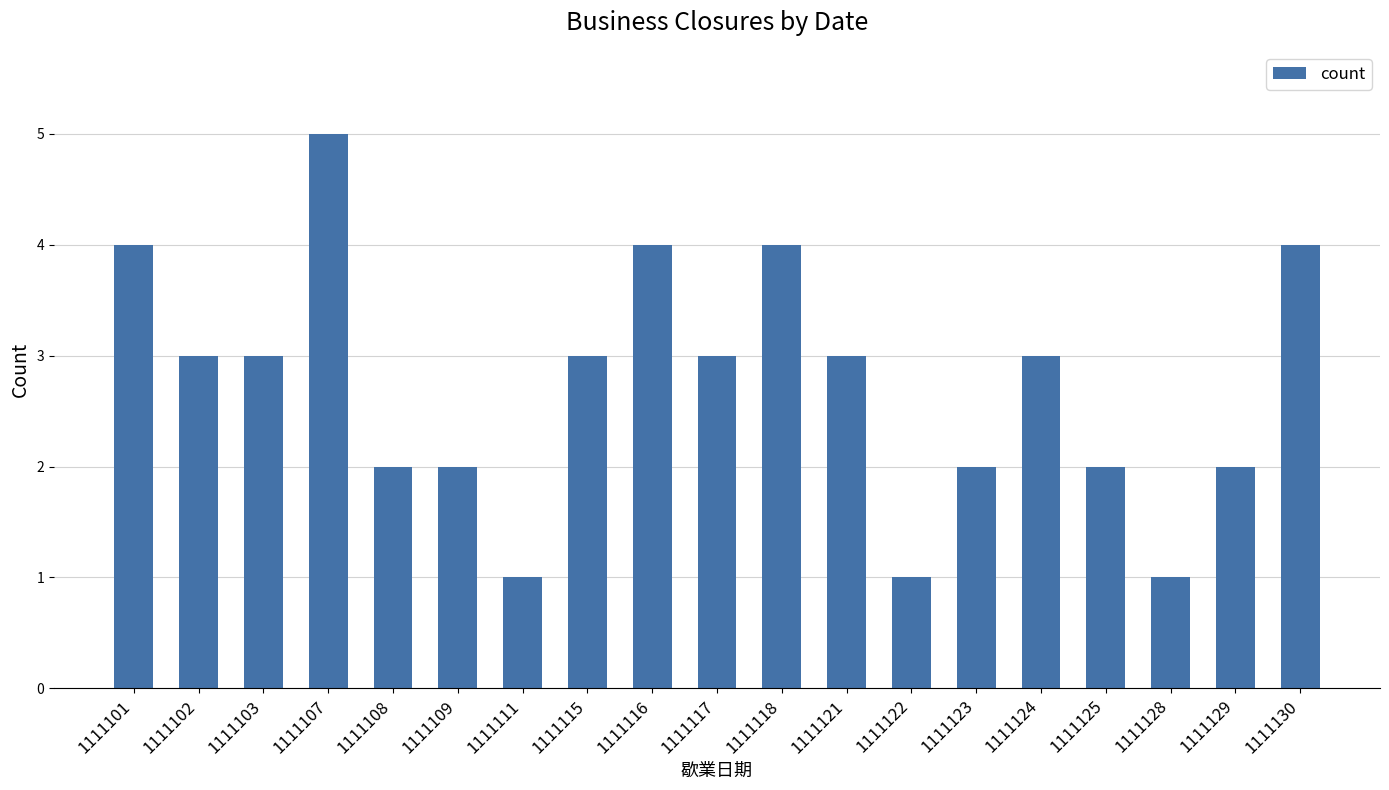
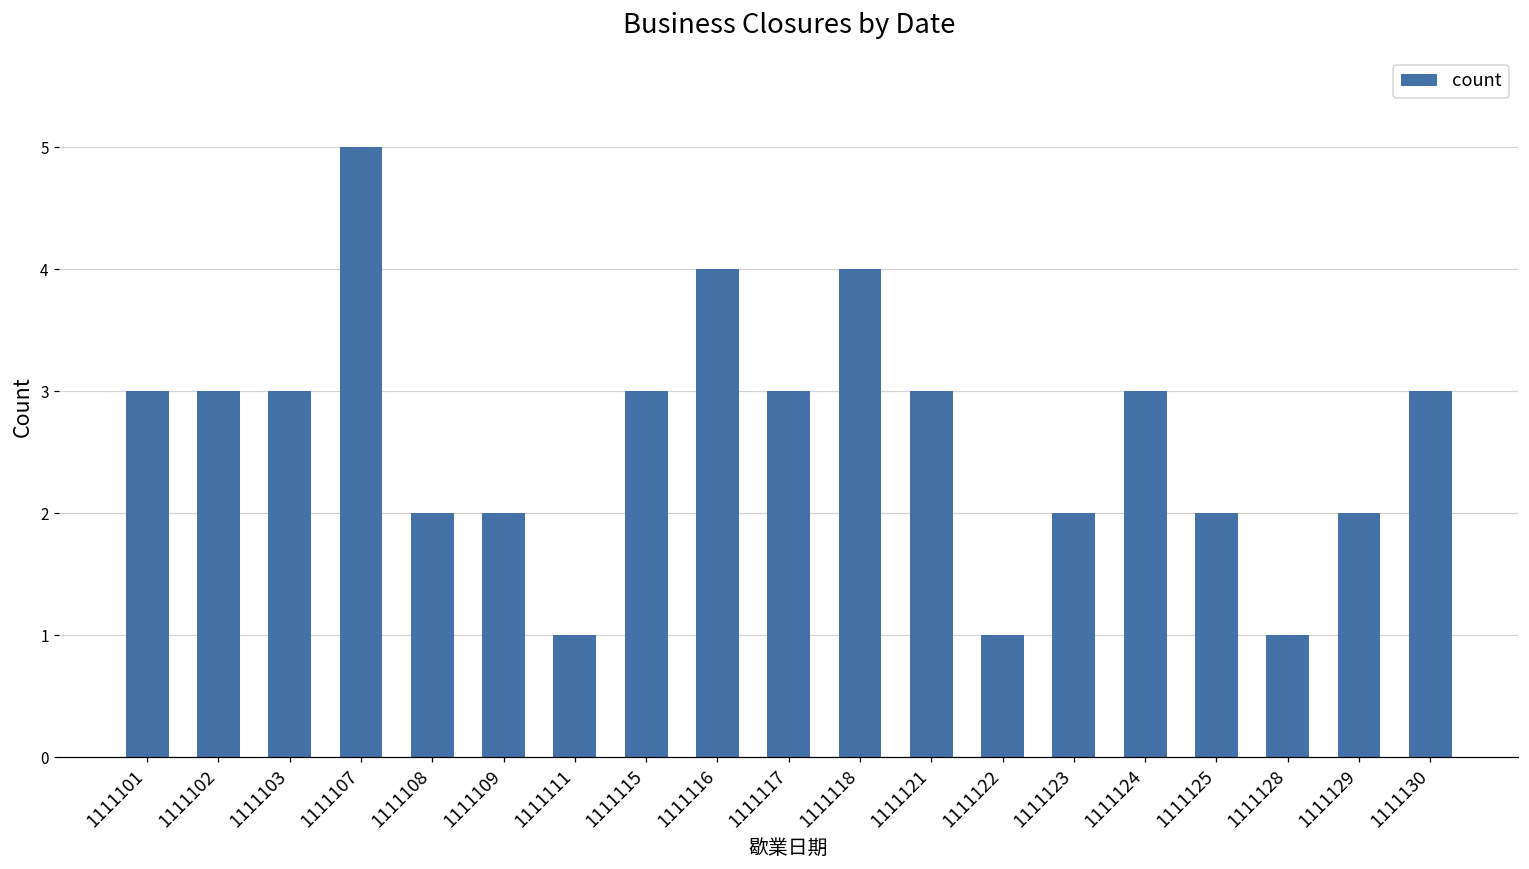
  {
-   "1111101": 4,
+   "1111101": 3,
    "1111102": 3,
    "1111103": 3,
    "1111107": 5,
    "1111108": 2,
    "1111109": 2,
    "1111111": 1,
    "1111115": 3,
    "1111116": 4,
    "1111117": 3,
    "1111118": 4,
    "1111121": 3,
    "1111122": 1,
    "1111123": 2,
    "1111124": 3,
    "1111125": 2,
    "1111128": 1,
    "1111129": 2,
-   "1111130": 4
+   "1111130": 3
  }
